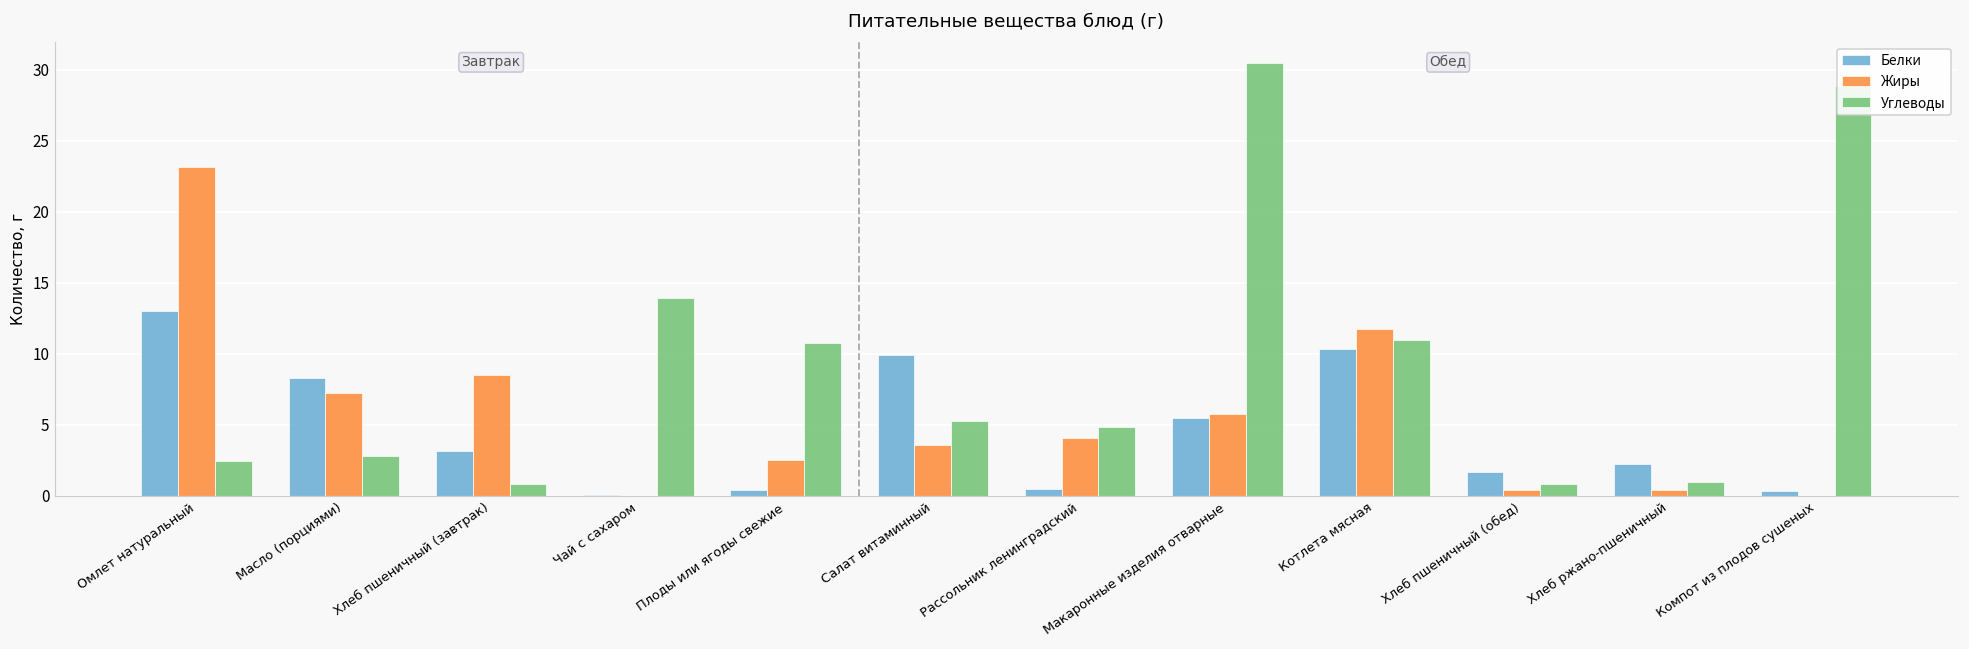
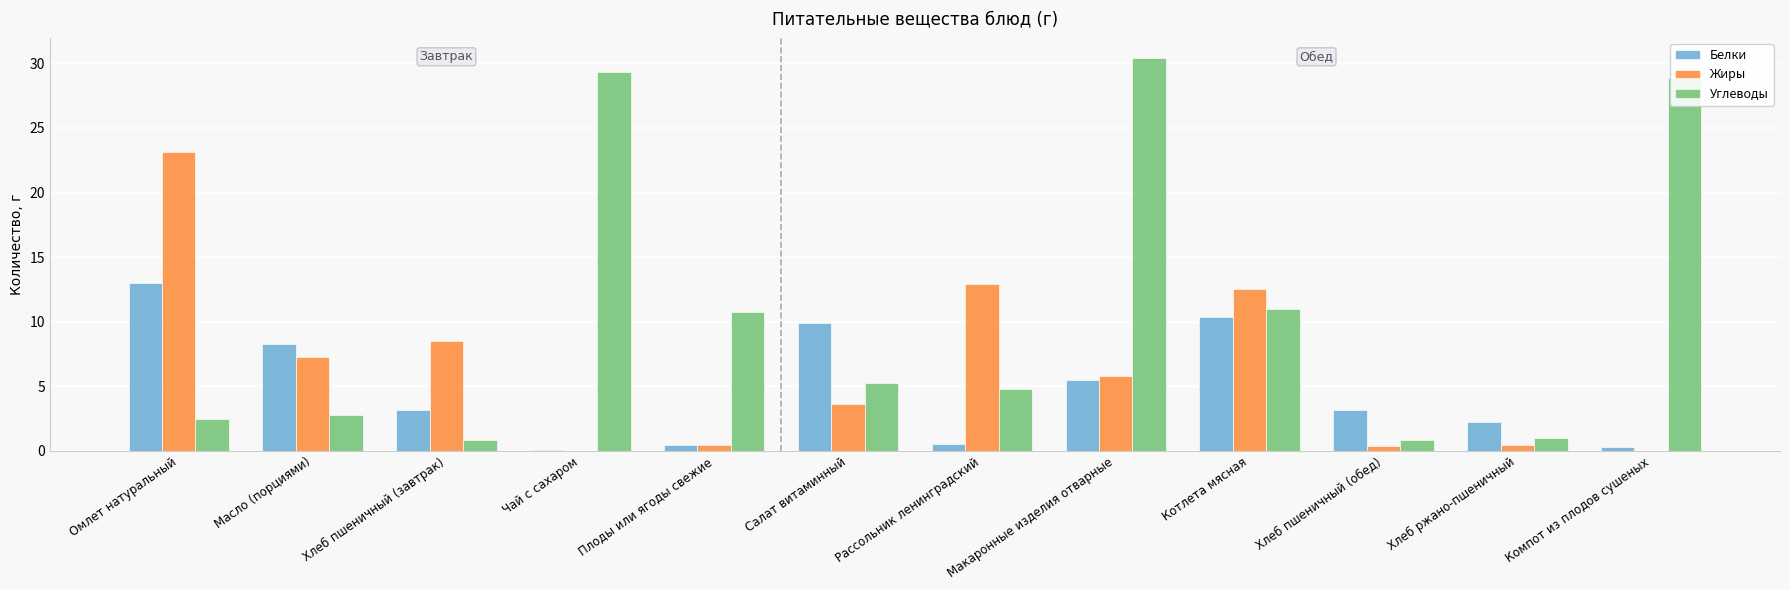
  {
    "Белки": {
      "Омлет натуральный": 13.0,
      "Масло (порциями)": 8.3,
      "Хлеб пшеничный (завтрак)": 3.2,
      "Плоды или ягоды свежие": 0.4,
      "Салат витаминный": 9.9,
      "Рассольник ленинградский": 0.5,
      "Макаронные изделия отварные": 5.5,
      "Котлета мясная": 10.3,
-     "Хлеб пшеничный (обед)": 1.7,
+     "Хлеб пшеничный (обед)": 3.2,
      "Хлеб ржано-пшеничный": 2.2,
      "Компот из плодов сушеных": 0.3
    },
    "Жиры": {
      "Омлет натуральный": 23.2,
      "Масло (порциями)": 7.3,
      "Хлеб пшеничный (завтрак)": 8.5,
-     "Плоды или ягоды свежие": 2.6,
+     "Плоды или ягоды свежие": 0.4,
      "Салат витаминный": 3.6,
-     "Рассольник ленинградский": 4.1,
+     "Рассольник ленинградский": 12.9,
      "Макаронные изделия отварные": 5.8,
-     "Котлета мясная": 11.7,
+     "Котлета мясная": 12.5,
      "Хлеб пшеничный (обед)": 0.4,
      "Хлеб ржано-пшеничный": 0.4
    },
    "Углеводы": {
      "Омлет натуральный": 2.5,
      "Масло (порциями)": 2.8,
      "Хлеб пшеничный (завтрак)": 0.8,
-     "Чай с сахаром": 14.0,
+     "Чай с сахаром": 29.3,
      "Плоды или ягоды свежие": 10.8,
      "Салат витаминный": 5.3,
      "Рассольник ленинградский": 4.8,
      "Макаронные изделия отварные": 30.5,
      "Котлета мясная": 11.0,
      "Хлеб пшеничный (обед)": 0.8,
      "Хлеб ржано-пшеничный": 1.0
    }
  }
